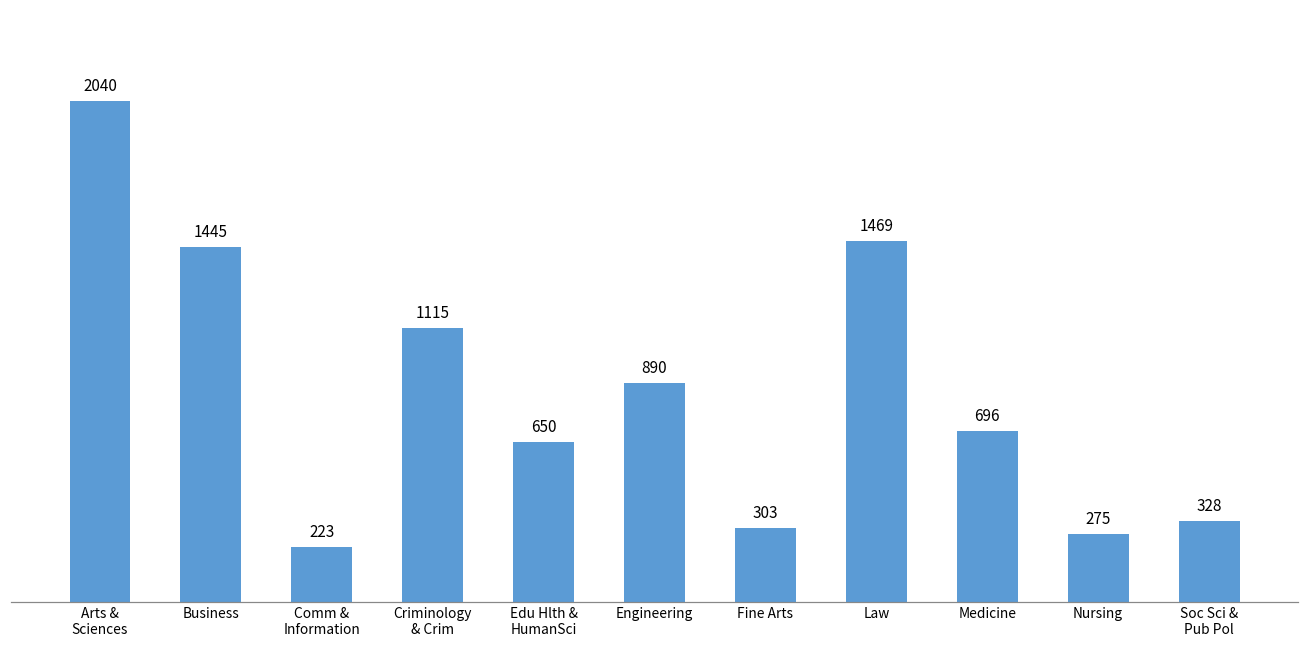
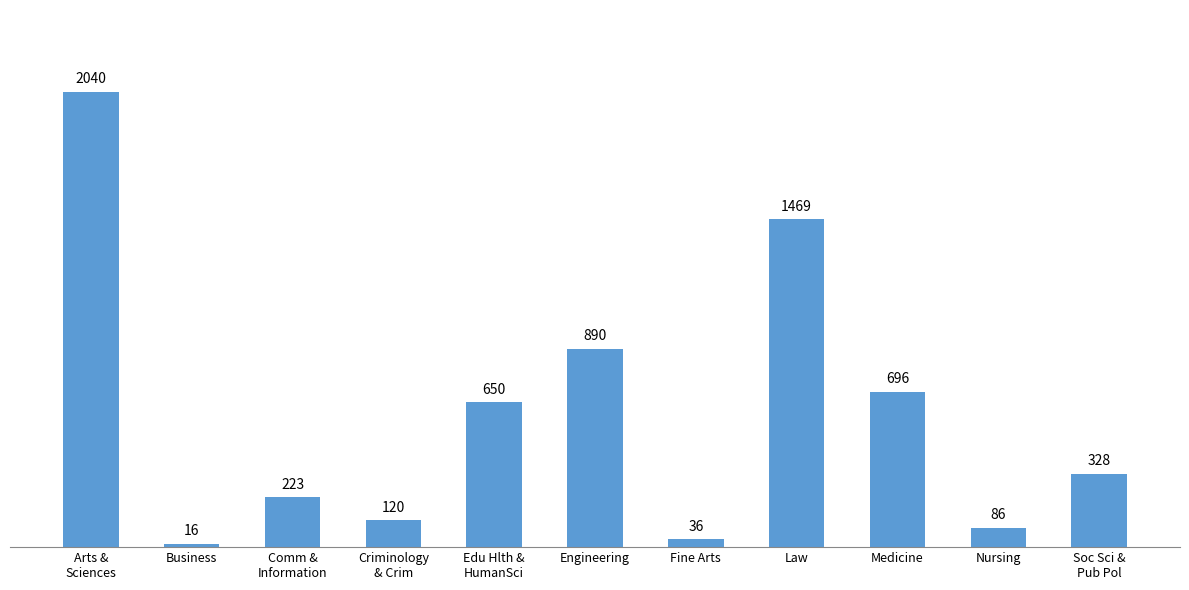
  {
    "Arts & Sciences": 2040,
-   "Business": 1445,
+   "Business": 16,
    "Comm & Information": 223,
-   "Criminology & Crim": 1115,
+   "Criminology & Crim": 120,
    "Edu Hlth & HumanSci": 650,
    "Engineering": 890,
-   "Fine Arts": 303,
+   "Fine Arts": 36,
    "Law": 1469,
    "Medicine": 696,
-   "Nursing": 275,
+   "Nursing": 86,
    "Soc Sci & Pub Pol": 328
  }
